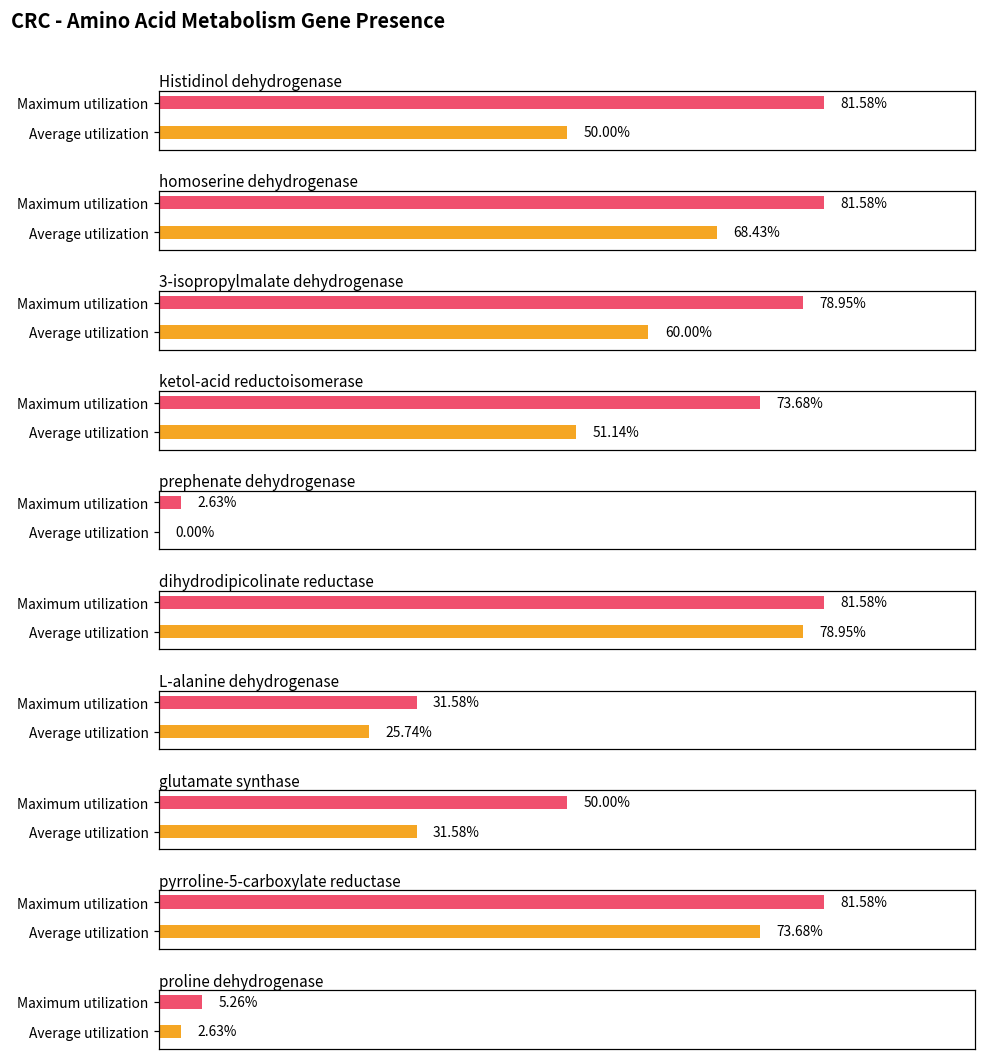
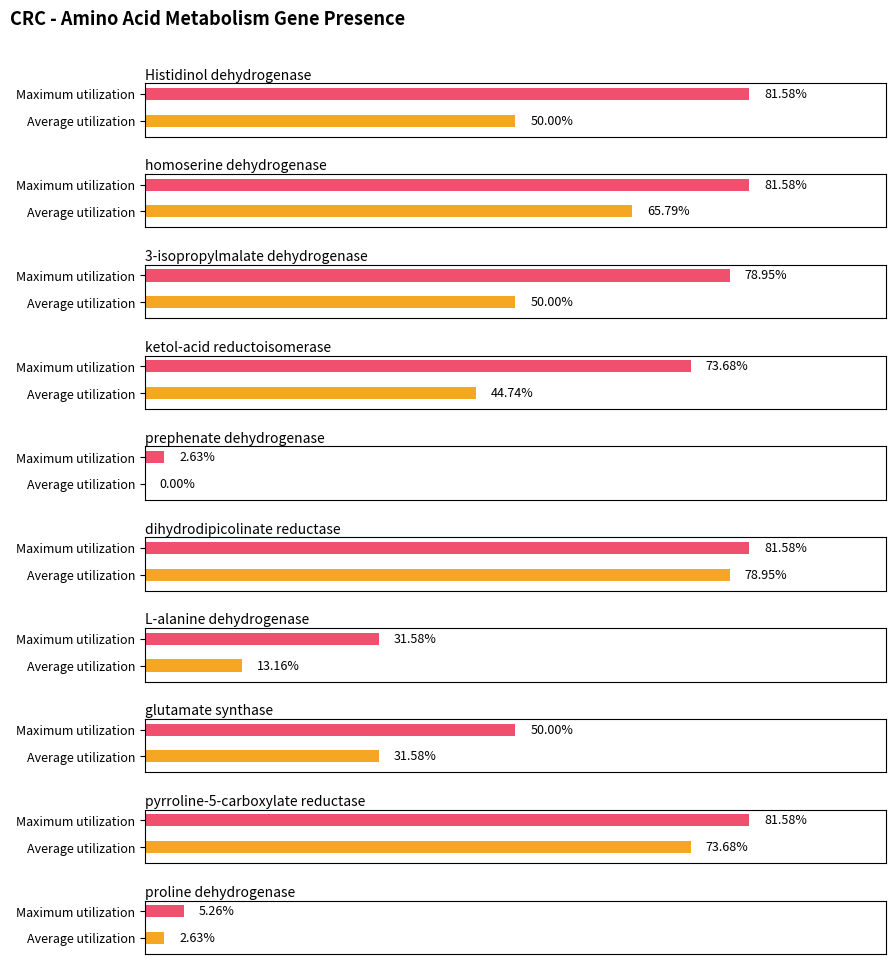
  {
    "Histidinol dehydrogenase": {
      "Maximum utilization": "81.58%",
      "Average utilization": "50.00%"
    },
    "homoserine dehydrogenase": {
      "Maximum utilization": "81.58%",
-     "Average utilization": "68.43%"
+     "Average utilization": "65.79%"
    },
    "3-isopropylmalate dehydrogenase": {
      "Maximum utilization": "78.95%",
-     "Average utilization": "60.00%"
+     "Average utilization": "50.00%"
    },
    "ketol-acid reductoisomerase": {
      "Maximum utilization": "73.68%",
-     "Average utilization": "51.14%"
+     "Average utilization": "44.74%"
    },
    "prephenate dehydrogenase": {
      "Maximum utilization": "2.63%",
      "Average utilization": "0.00%"
    },
    "dihydrodipicolinate reductase": {
      "Maximum utilization": "81.58%",
      "Average utilization": "78.95%"
    },
    "L-alanine dehydrogenase": {
      "Maximum utilization": "31.58%",
-     "Average utilization": "25.74%"
+     "Average utilization": "13.16%"
    },
    "glutamate synthase": {
      "Maximum utilization": "50.00%",
      "Average utilization": "31.58%"
    },
    "pyrroline-5-carboxylate reductase": {
      "Maximum utilization": "81.58%",
      "Average utilization": "73.68%"
    },
    "proline dehydrogenase": {
      "Maximum utilization": "5.26%",
      "Average utilization": "2.63%"
    }
  }
